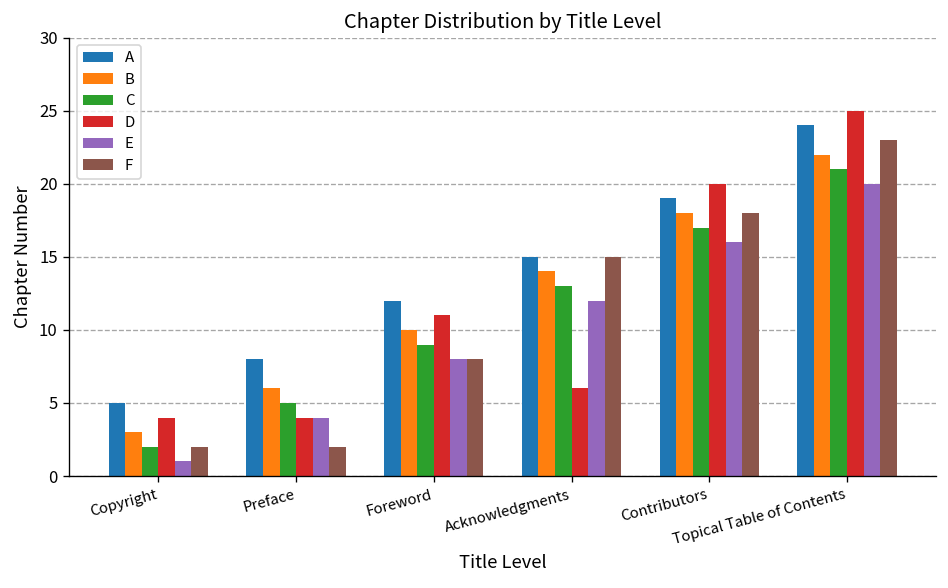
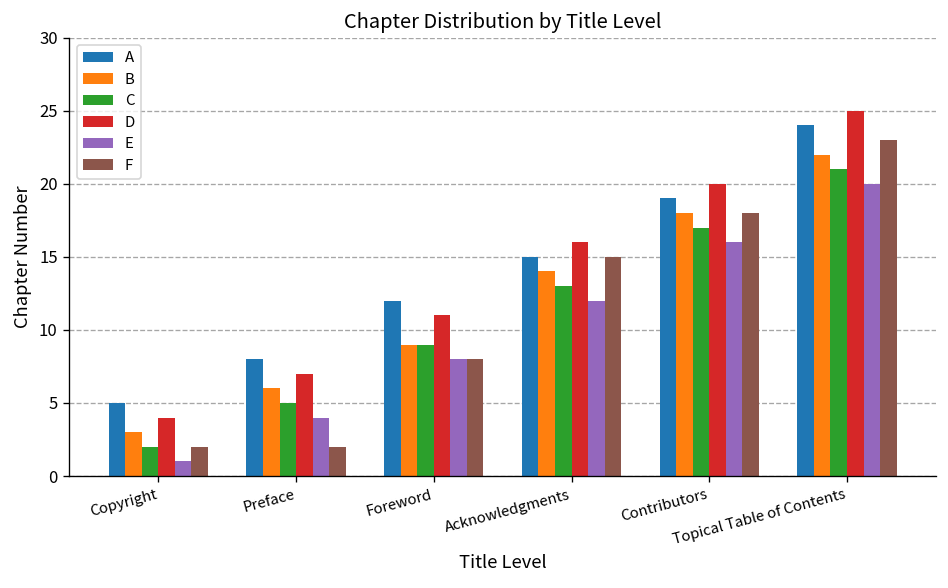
  {
    "A": {
      "Copyright": 5,
      "Preface": 8,
      "Foreword": 12,
      "Acknowledgments": 15,
      "Contributors": 19,
      "Topical Table of Contents": 24
    },
    "B": {
      "Copyright": 3,
      "Preface": 6,
-     "Foreword": 10,
+     "Foreword": 9,
      "Acknowledgments": 14,
      "Contributors": 18,
      "Topical Table of Contents": 22
    },
    "C": {
      "Copyright": 2,
      "Preface": 5,
      "Foreword": 9,
      "Acknowledgments": 13,
      "Contributors": 17,
      "Topical Table of Contents": 21
    },
    "D": {
      "Copyright": 4,
-     "Preface": 4,
+     "Preface": 7,
      "Foreword": 11,
-     "Acknowledgments": 6,
+     "Acknowledgments": 16,
      "Contributors": 20,
      "Topical Table of Contents": 25
    },
    "E": {
      "Copyright": 1,
      "Preface": 4,
      "Foreword": 8,
      "Acknowledgments": 12,
      "Contributors": 16,
      "Topical Table of Contents": 20
    },
    "F": {
      "Copyright": 2,
      "Preface": 2,
      "Foreword": 8,
      "Acknowledgments": 15,
      "Contributors": 18,
      "Topical Table of Contents": 23
    }
  }
